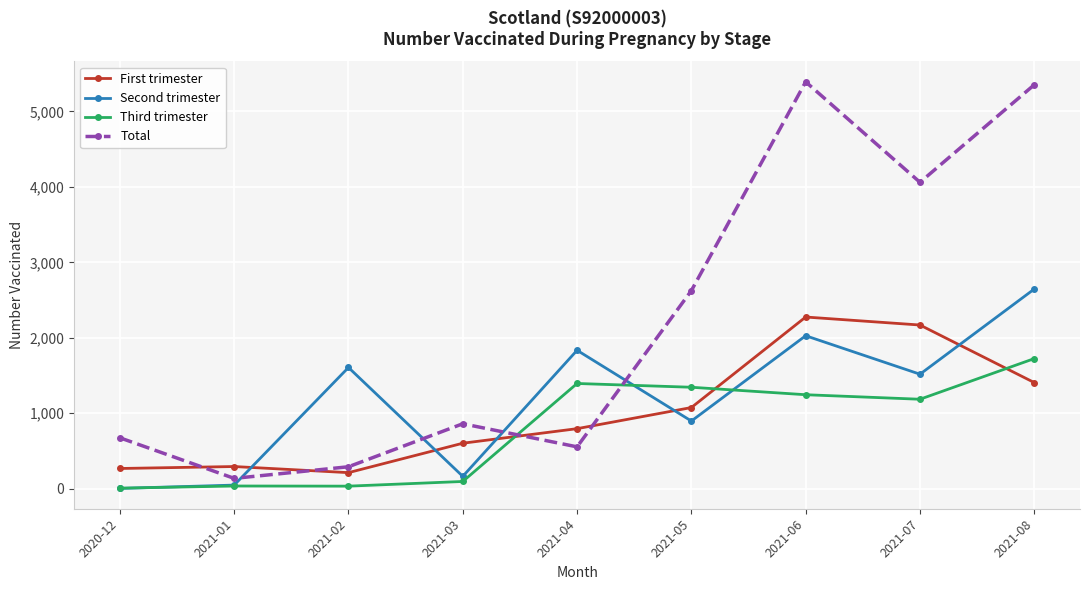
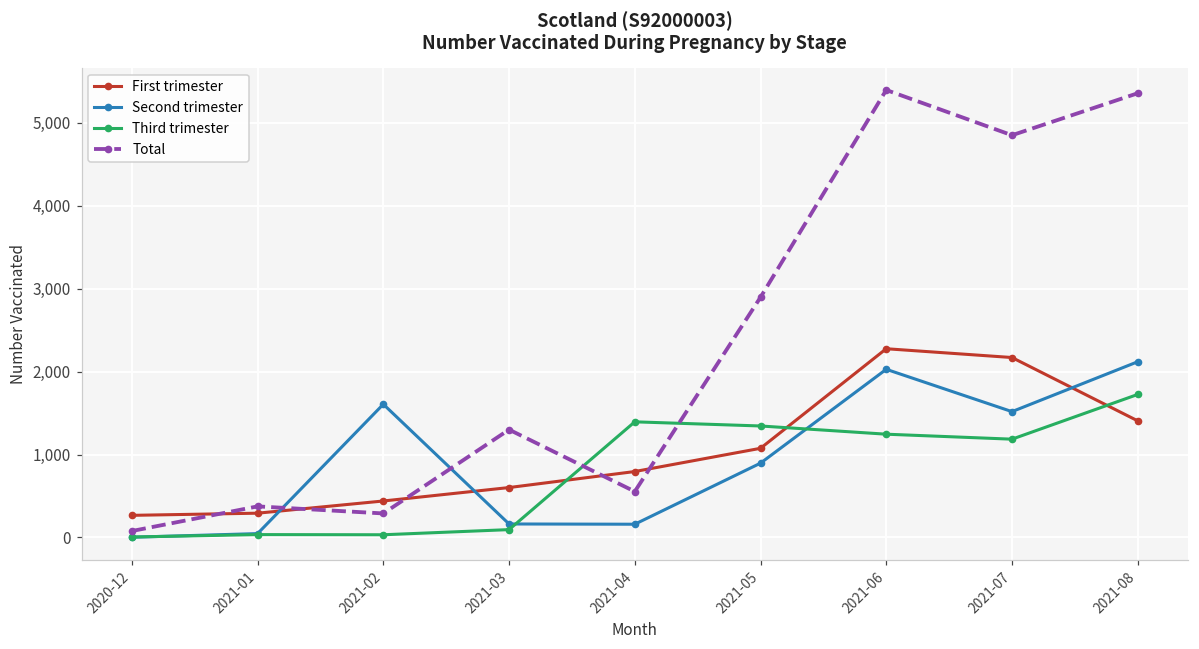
  {
    "First trimester": {
      "2020-12": "300",
      "2021-01": "300",
-     "2021-02": "200",
+     "2021-02": "400",
      "2021-03": "600",
      "2021-04": "800",
      "2021-05": "1,100",
      "2021-06": "2,300",
      "2021-07": "2,200",
      "2021-08": "1,400"
    },
    "Second trimester": {
      "2021-02": "1,600",
      "2021-03": "200",
-     "2021-04": "1,800",
+     "2021-04": "200",
      "2021-05": "900",
      "2021-06": "2,000",
      "2021-07": "1,500",
-     "2021-08": "2,600"
+     "2021-08": "2,100"
    },
    "Third trimester": {
      "2021-02": "0",
      "2021-03": "100",
      "2021-04": "1,400",
      "2021-05": "1,300",
      "2021-06": "1,200",
      "2021-07": "1,200",
      "2021-08": "1,700"
    },
    "Total": {
-     "2020-12": "700",
-     "2021-01": "100",
+     "2020-12": "100",
+     "2021-01": "400",
      "2021-02": "300",
-     "2021-03": "900",
+     "2021-03": "1,300",
      "2021-04": "600",
-     "2021-05": "2,600",
+     "2021-05": "2,900",
      "2021-06": "5,400",
-     "2021-07": "4,100",
+     "2021-07": "4,800",
      "2021-08": "5,400"
    }
  }
